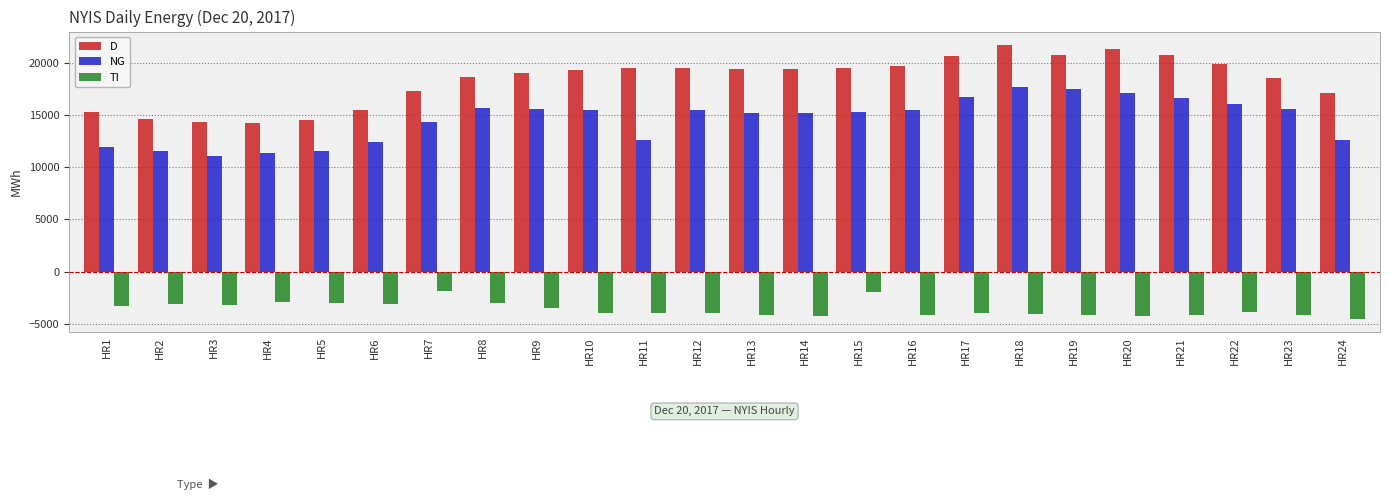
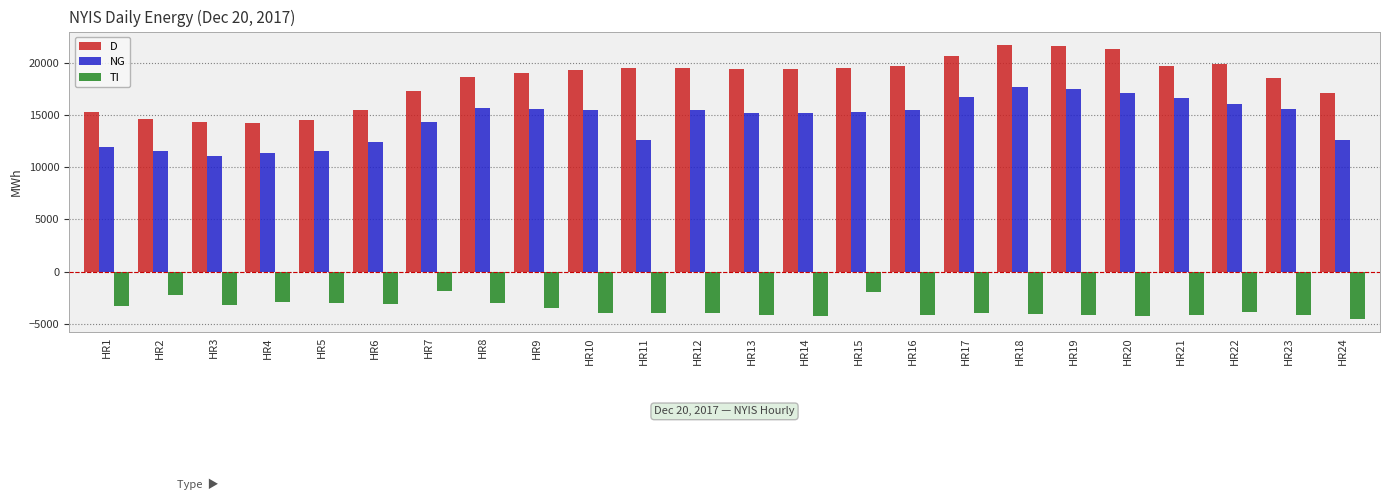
  {
    "D": {
      "HR1": 15300,
      "HR2": 14600,
      "HR3": 14300,
      "HR4": 14200,
      "HR5": 14500,
      "HR6": 15500,
      "HR7": 17300,
      "HR8": 18700,
      "HR9": 19100,
      "HR10": 19400,
      "HR11": 19500,
      "HR12": 19500,
      "HR13": 19400,
      "HR14": 19500,
      "HR15": 19500,
      "HR16": 19700,
      "HR17": 20700,
      "HR18": 21700,
-     "HR19": 20800,
+     "HR19": 21600,
      "HR20": 21300,
-     "HR21": 20800,
+     "HR21": 19700,
      "HR22": 19900,
      "HR23": 18600,
      "HR24": 17200
    },
    "NG": {
      "HR1": 11900,
      "HR2": 11500,
      "HR3": 11100,
      "HR4": 11400,
      "HR5": 11500,
      "HR6": 12400,
      "HR7": 14300,
      "HR8": 15700,
      "HR9": 15600,
      "HR10": 15500,
      "HR11": 12700,
      "HR12": 15500,
      "HR13": 15200,
      "HR14": 15200,
      "HR15": 15300,
      "HR16": 15500,
      "HR17": 16700,
      "HR18": 17700,
      "HR19": 17500,
      "HR20": 17100,
      "HR21": 16700,
      "HR22": 16100,
      "HR23": 15600,
      "HR24": 12700
    },
    "TI": {
      "HR1": -3300,
-     "HR2": -3100,
+     "HR2": -2200,
      "HR3": -3200,
      "HR4": -2900,
      "HR5": -3000,
      "HR6": -3100,
      "HR7": -1900,
      "HR8": -3000,
      "HR9": -3500,
      "HR10": -3900,
      "HR11": -4000,
      "HR12": -4000,
      "HR13": -4200,
      "HR14": -4300,
      "HR15": -2000,
      "HR16": -4200,
      "HR17": -4000,
      "HR18": -4000,
      "HR19": -4100,
      "HR20": -4200,
      "HR21": -4100,
      "HR22": -3900,
      "HR23": -4100,
      "HR24": -4500
    }
  }
